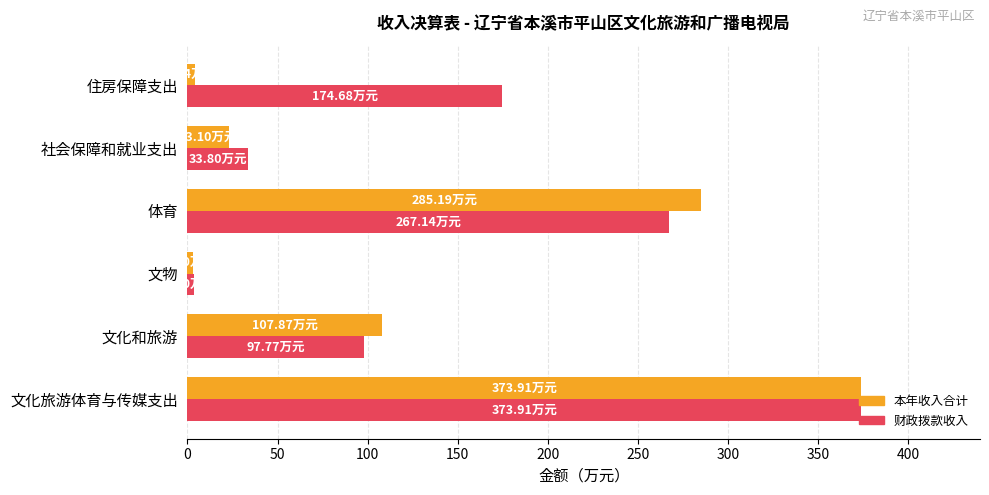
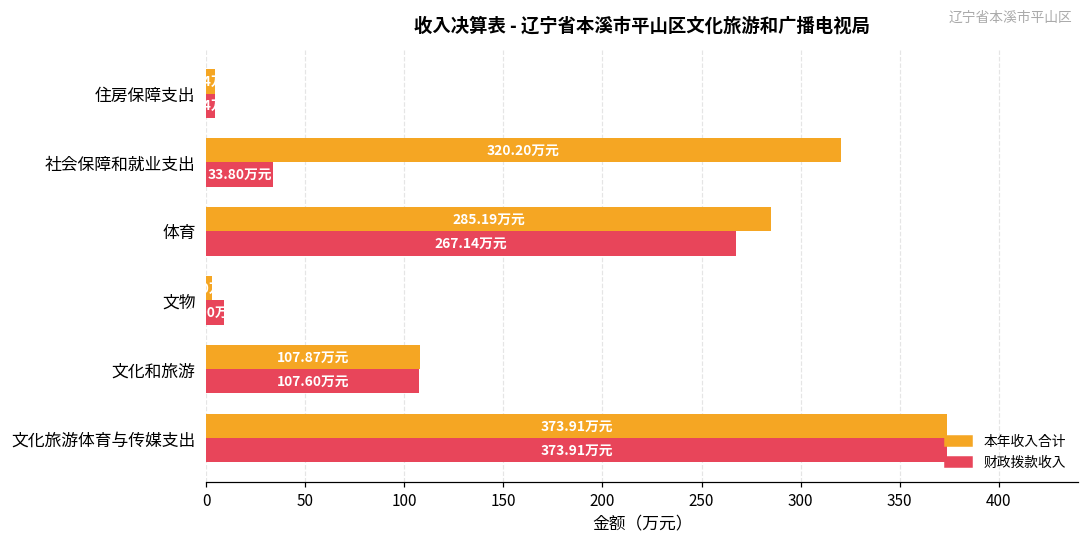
  {
    "本年收入合计": {
-     "社会保障和就业支出": 23.10,
+     "社会保障和就业支出": 320.20,
      "体育": 285.19,
      "文化和旅游": 107.87,
      "文化旅游体育与传媒支出": 373.91
    },
    "财政拨款收入": {
-     "住房保障支出": 175,
+     "住房保障支出": 4,
      "社会保障和就业支出": 33.80,
      "体育": 267.14,
-     "文物": 3,
-     "文化和旅游": 97.77,
+     "文物": 9,
+     "文化和旅游": 107.60,
      "文化旅游体育与传媒支出": 373.91
    }
  }
